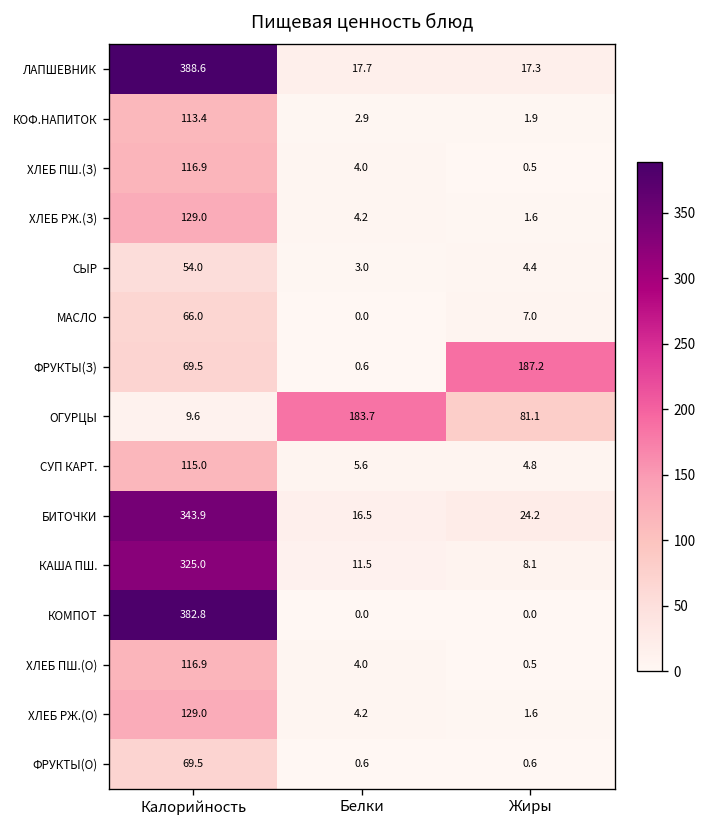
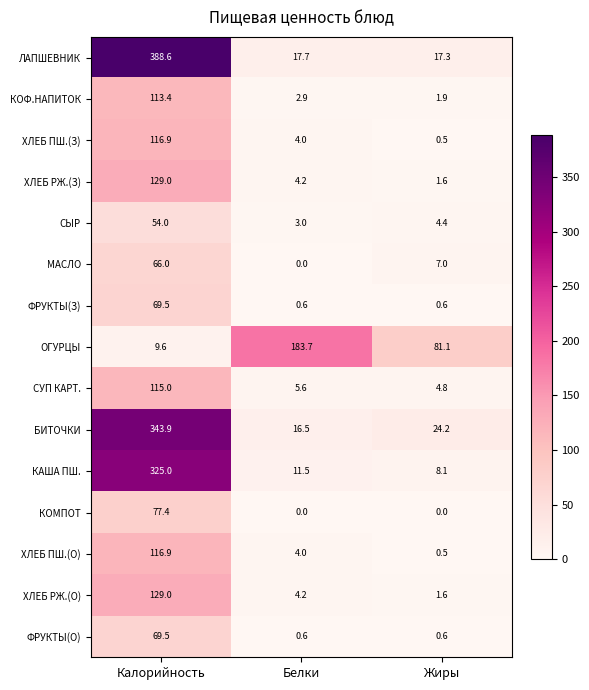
  {
    "ЛАПШЕВНИК": {
      "Калорийность": 388.6,
      "Белки": 17.7,
      "Жиры": 17.3
    },
    "КОФ.НАПИТОК": {
      "Калорийность": 113.4,
      "Белки": 2.9,
      "Жиры": 1.9
    },
    "ХЛЕБ ПШ.(З)": {
      "Калорийность": 116.9,
      "Белки": 4.0,
      "Жиры": 0.5
    },
    "ХЛЕБ РЖ.(З)": {
      "Калорийность": 129.0,
      "Белки": 4.2,
      "Жиры": 1.6
    },
    "СЫР": {
      "Калорийность": 54.0,
      "Белки": 3.0,
      "Жиры": 4.4
    },
    "МАСЛО": {
      "Калорийность": 66.0,
      "Белки": 0.0,
      "Жиры": 7.0
    },
    "ФРУКТЫ(З)": {
      "Калорийность": 69.5,
      "Белки": 0.6,
-     "Жиры": 187.2
+     "Жиры": 0.6
    },
    "ОГУРЦЫ": {
      "Калорийность": 9.6,
      "Белки": 183.7,
      "Жиры": 81.1
    },
    "СУП КАРТ.": {
      "Калорийность": 115.0,
      "Белки": 5.6,
      "Жиры": 4.8
    },
    "БИТОЧКИ": {
      "Калорийность": 343.9,
      "Белки": 16.5,
      "Жиры": 24.2
    },
    "КАША ПШ.": {
      "Калорийность": 325.0,
      "Белки": 11.5,
      "Жиры": 8.1
    },
    "КОМПОТ": {
-     "Калорийность": 382.8,
+     "Калорийность": 77.4,
      "Белки": 0.0,
      "Жиры": 0.0
    },
    "ХЛЕБ ПШ.(О)": {
      "Калорийность": 116.9,
      "Белки": 4.0,
      "Жиры": 0.5
    },
    "ХЛЕБ РЖ.(О)": {
      "Калорийность": 129.0,
      "Белки": 4.2,
      "Жиры": 1.6
    },
    "ФРУКТЫ(О)": {
      "Калорийность": 69.5,
      "Белки": 0.6,
      "Жиры": 0.6
    }
  }
